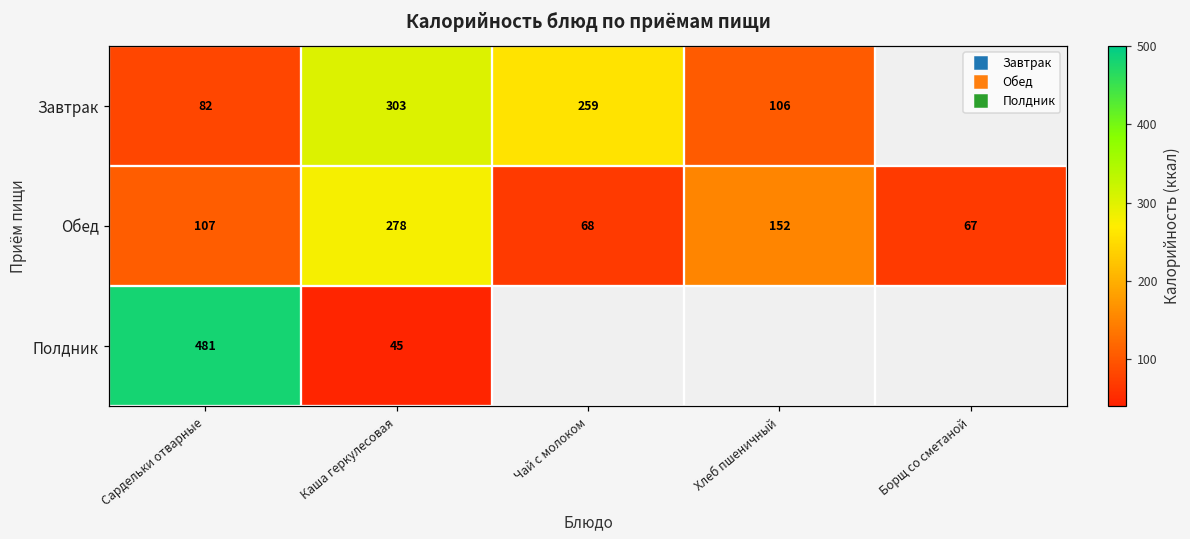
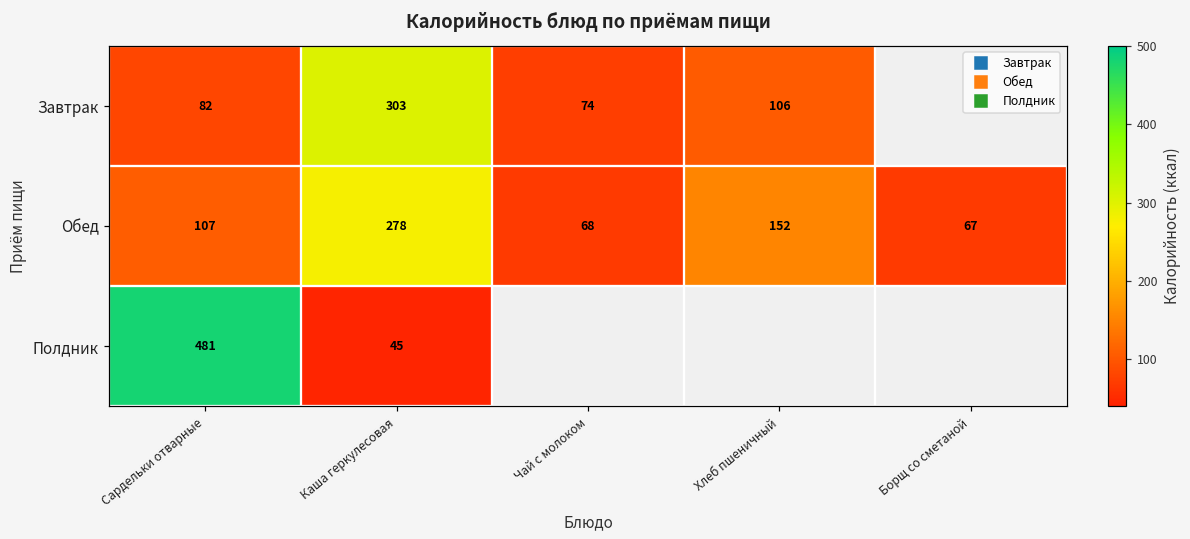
  {
    "Завтрак": {
      "Сардельки отварные": 82,
      "Каша геркулесовая": 303,
-     "Чай с молоком": 259,
+     "Чай с молоком": 74,
      "Хлеб пшеничный": 106
    },
    "Обед": {
      "Сардельки отварные": 107,
      "Каша геркулесовая": 278,
      "Чай с молоком": 68,
      "Хлеб пшеничный": 152,
      "Борщ со сметаной": 67
    },
    "Полдник": {
      "Сардельки отварные": 481,
      "Каша геркулесовая": 45
    }
  }
